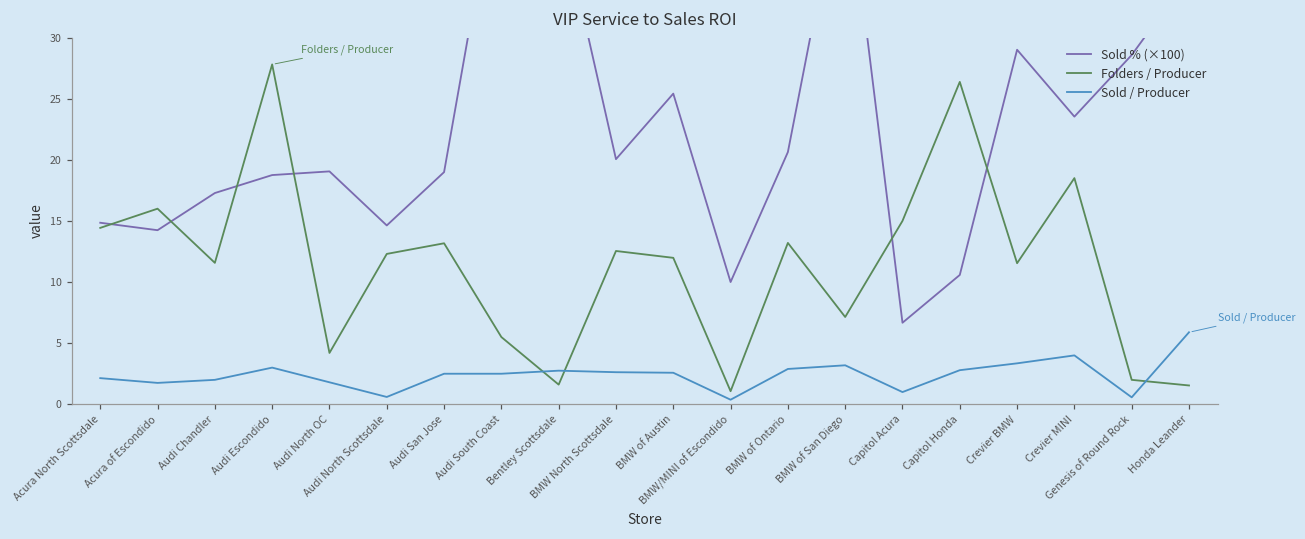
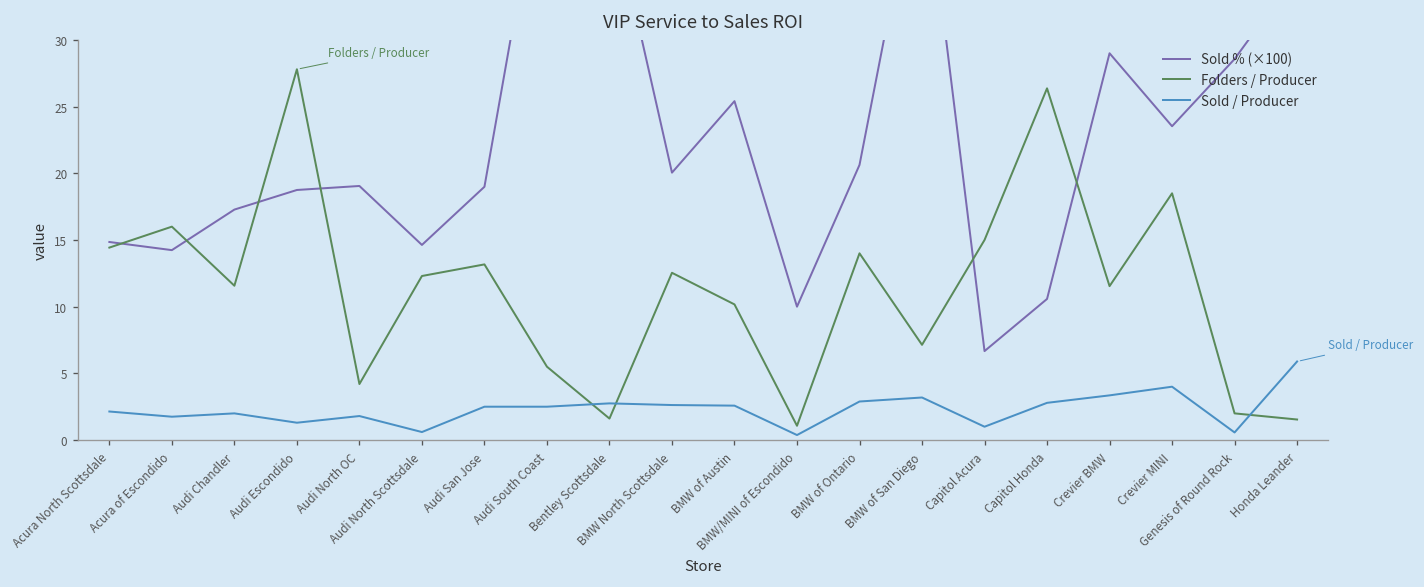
  {
    "Sold % (×100)": {
      "Acura North Scottsdale": 14.9,
      "Acura of Escondido": 14.2,
      "Audi Chandler": 17.3,
      "Audi Escondido": 18.8,
      "Audi North OC": 19.1,
      "Audi North Scottsdale": 14.6,
      "Audi San Jose": 19.0,
      "BMW North Scottsdale": 20.1,
      "BMW of Austin": 25.4,
      "BMW/MINI of Escondido": 10.0,
      "BMW of Ontario": 20.6,
      "Capitol Acura": 6.7,
      "Capitol Honda": 10.6,
      "Crevier BMW": 29.0,
      "Crevier MINI": 23.5
    },
    "Folders / Producer": {
      "Acura North Scottsdale": 14.4,
      "Acura of Escondido": 16.0,
      "Audi Chandler": 11.6,
      "Audi Escondido": 27.8,
      "Audi North OC": 4.2,
      "Audi North Scottsdale": 12.3,
      "Audi San Jose": 13.2,
      "Audi South Coast": 5.5,
      "Bentley Scottsdale": 1.6,
      "BMW North Scottsdale": 12.5,
-     "BMW of Austin": 12.0,
+     "BMW of Austin": 10.2,
      "BMW/MINI of Escondido": 1.1,
-     "BMW of Ontario": 13.2,
+     "BMW of Ontario": 14.0,
      "BMW of San Diego": 7.1,
      "Capitol Acura": 15.0,
      "Capitol Honda": 26.4,
      "Crevier BMW": 11.5,
      "Crevier MINI": 18.5,
      "Genesis of Round Rock": 2.0,
      "Honda Leander": 1.5
    },
    "Sold / Producer": {
      "Acura North Scottsdale": 2.1,
      "Acura of Escondido": 1.8,
      "Audi Chandler": 2.0,
-     "Audi Escondido": 3.0,
+     "Audi Escondido": 1.3,
      "Audi North OC": 1.8,
      "Audi North Scottsdale": 0.6,
      "Audi San Jose": 2.5,
      "Audi South Coast": 2.5,
      "Bentley Scottsdale": 2.8,
      "BMW North Scottsdale": 2.6,
      "BMW of Austin": 2.6,
      "BMW/MINI of Escondido": 0.4,
      "BMW of Ontario": 2.9,
      "BMW of San Diego": 3.2,
      "Capitol Acura": 1.0,
      "Capitol Honda": 2.8,
      "Crevier BMW": 3.4,
      "Crevier MINI": 4.0,
      "Genesis of Round Rock": 0.6,
      "Honda Leander": 5.9
    }
  }
